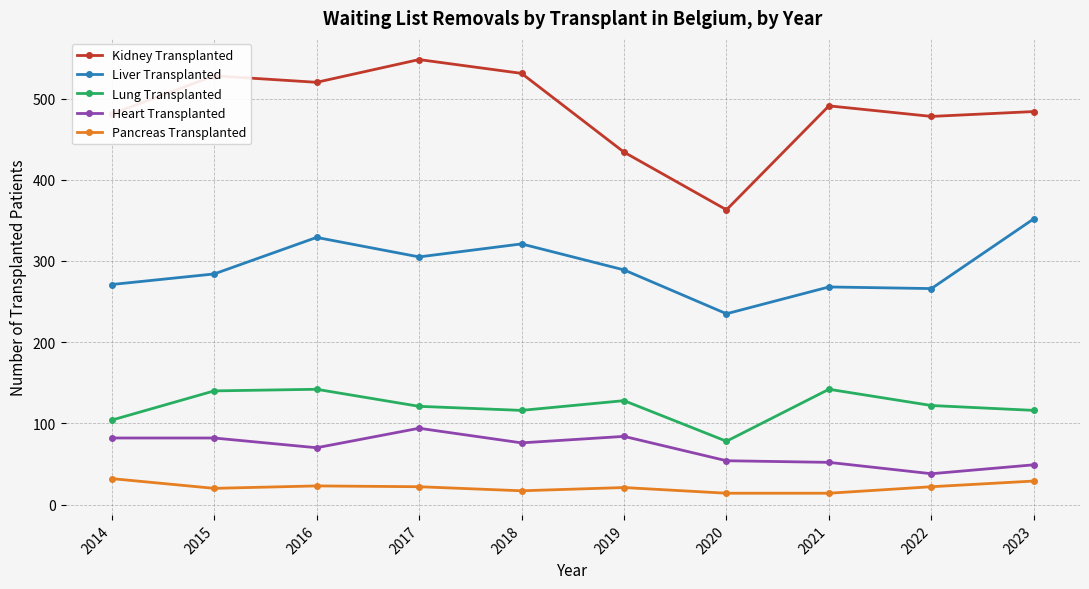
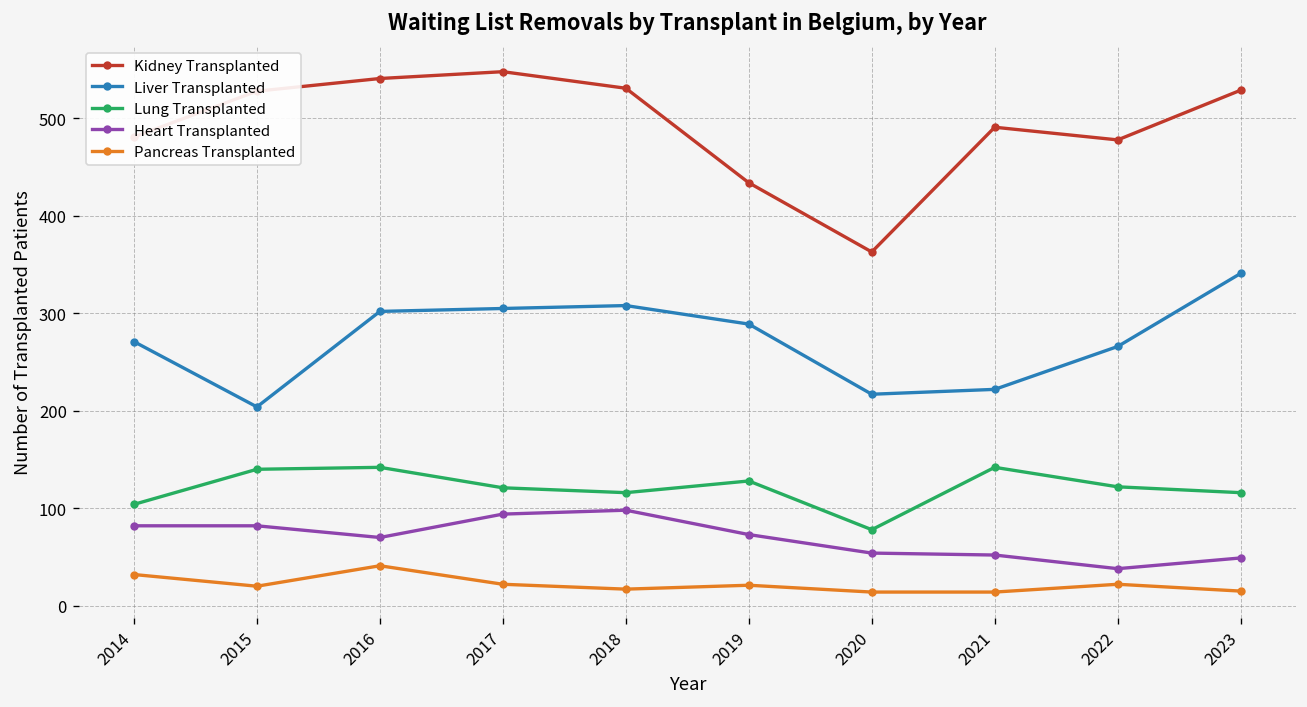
  {
    "Kidney Transplanted": {
-     "2016": 520,
+     "2016": 540,
      "2017": 550,
      "2018": 530,
      "2019": 430,
      "2020": 360,
      "2021": 490,
      "2022": 480,
-     "2023": 480
+     "2023": 530
    },
    "Liver Transplanted": {
      "2014": 270,
-     "2015": 280,
-     "2016": 330,
+     "2015": 200,
+     "2016": 300,
      "2017": 310,
-     "2018": 320,
+     "2018": 310,
      "2019": 290,
-     "2020": 240,
-     "2021": 270,
+     "2020": 220,
+     "2021": 220,
      "2022": 270,
-     "2023": 350
+     "2023": 340
    },
    "Lung Transplanted": {
      "2014": 100,
      "2015": 140,
      "2016": 140,
      "2017": 120,
      "2018": 120,
      "2019": 130,
      "2020": 80,
      "2021": 140,
      "2022": 120,
      "2023": 120
    },
    "Heart Transplanted": {
      "2014": 80,
      "2015": 80,
      "2016": 70,
      "2017": 90,
-     "2018": 80,
-     "2019": 80,
+     "2018": 100,
+     "2019": 70,
      "2020": 50,
      "2021": 50,
      "2022": 40,
      "2023": 50
    },
    "Pancreas Transplanted": {
      "2014": 30,
      "2015": 20,
-     "2016": 20,
+     "2016": 40,
      "2017": 20,
      "2018": 20,
      "2019": 20,
      "2020": 10,
      "2021": 10,
      "2022": 20,
-     "2023": 30
+     "2023": 20
    }
  }
